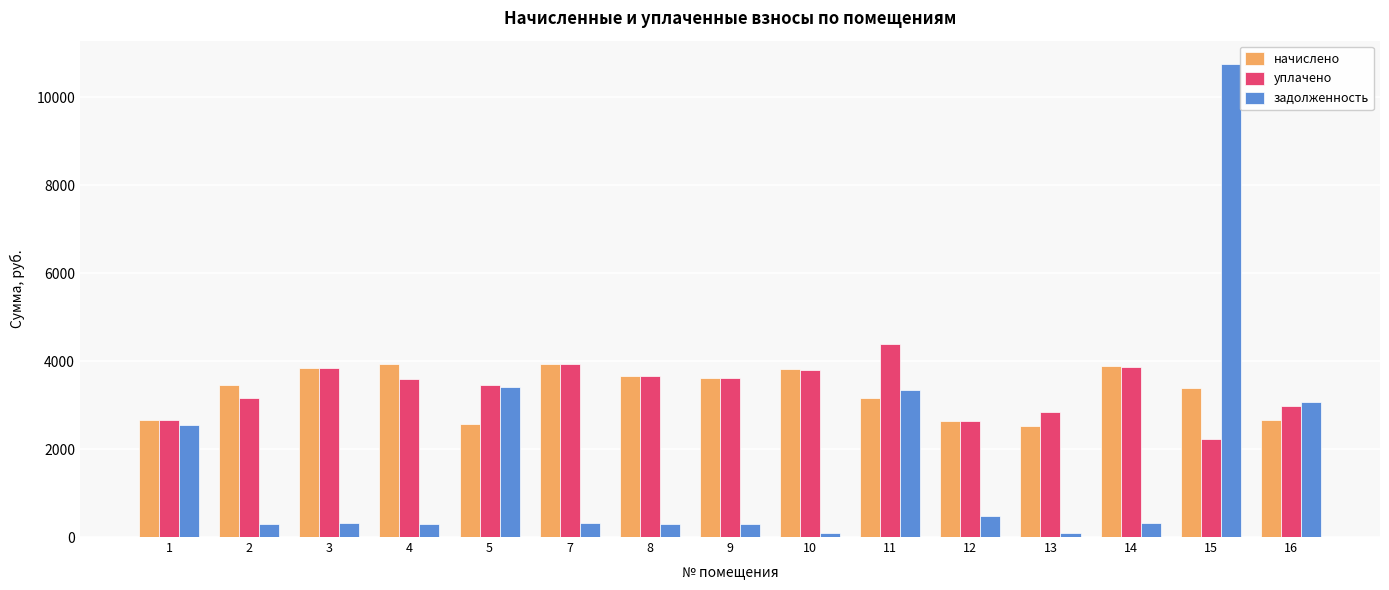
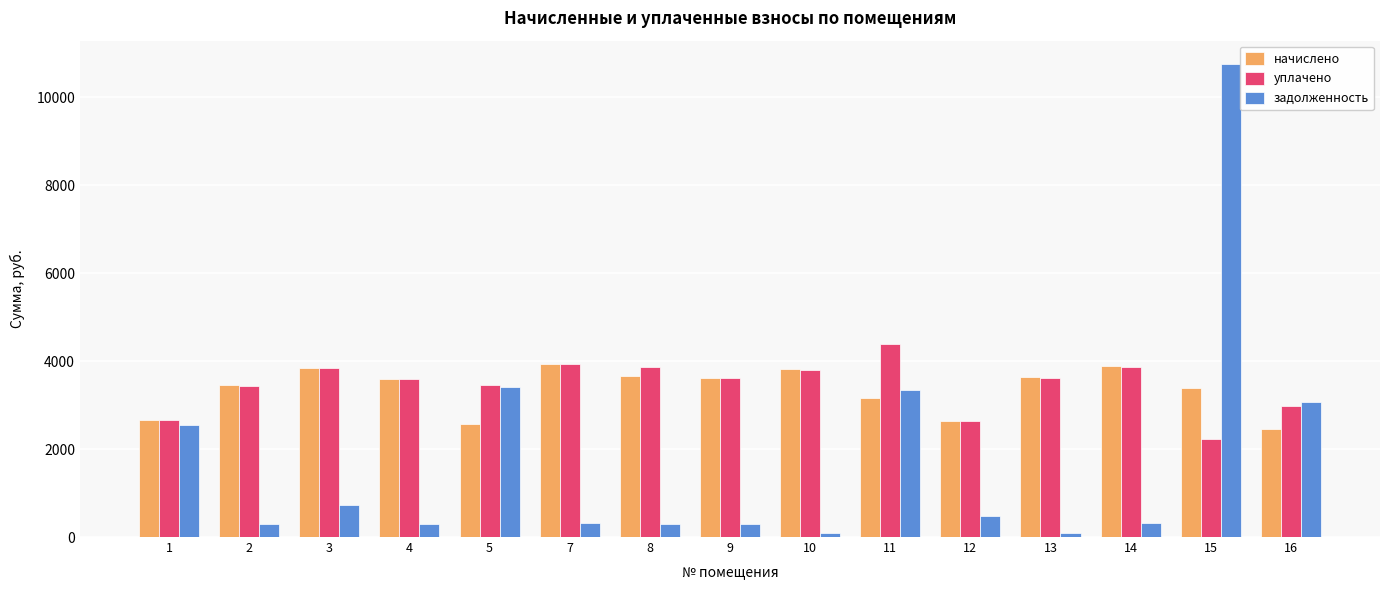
  {
    "начислено": {
      "1": 2700,
      "2": 3500,
      "3": 3800,
-     "4": 3900,
+     "4": 3600,
      "5": 2600,
      "7": 3900,
      "8": 3700,
      "9": 3600,
      "10": 3800,
      "11": 3200,
      "12": 2600,
-     "13": 2500,
+     "13": 3600,
      "14": 3900,
      "15": 3400,
-     "16": 2700
+     "16": 2500
    },
    "уплачено": {
      "1": 2700,
-     "2": 3200,
+     "2": 3400,
      "3": 3800,
      "4": 3600,
      "5": 3500,
      "7": 3900,
-     "8": 3700,
+     "8": 3900,
      "9": 3600,
      "10": 3800,
      "11": 4400,
      "12": 2600,
-     "13": 2800,
+     "13": 3600,
      "14": 3900,
      "15": 2200,
      "16": 3000
    },
    "задолженность": {
      "1": 2500,
      "2": 300,
-     "3": 300,
+     "3": 700,
      "4": 300,
      "5": 3400,
      "7": 300,
      "8": 300,
      "9": 300,
      "10": 100,
      "11": 3300,
      "12": 500,
      "13": 100,
      "14": 300,
      "15": 10700,
      "16": 3100
    }
  }
